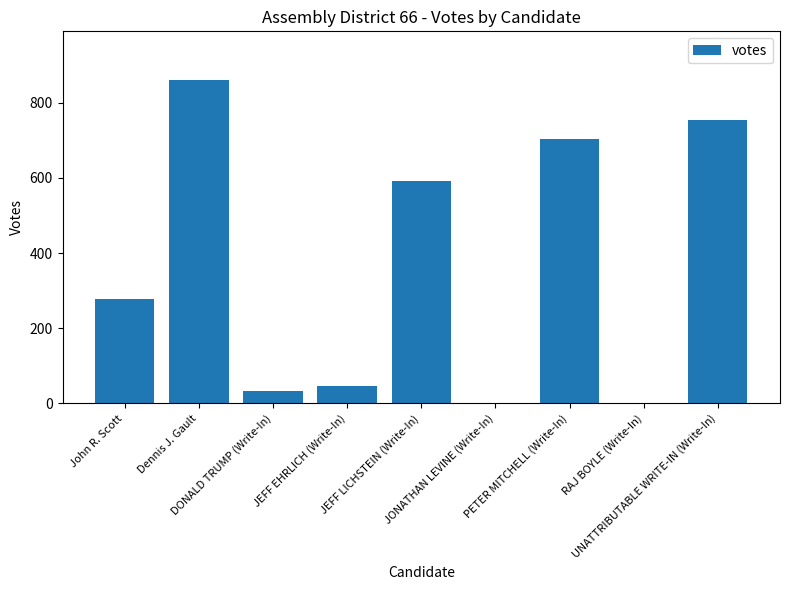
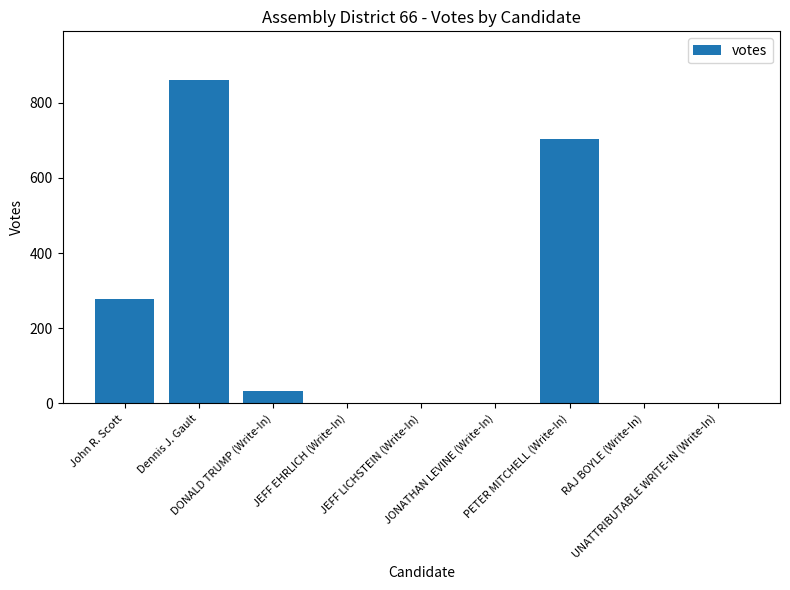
  {
    "John R. Scott": 280,
    "Dennis J. Gault": 860,
    "DONALD TRUMP (Write-In)": 30,
-   "JEFF EHRLICH (Write-In)": 50,
-   "JEFF LICHSTEIN (Write-In)": 590,
+   "JEFF EHRLICH (Write-In)": 0,
+   "JEFF LICHSTEIN (Write-In)": 0,
    "PETER MITCHELL (Write-In)": 700,
-   "UNATTRIBUTABLE WRITE-IN (Write-In)": 760
+   "UNATTRIBUTABLE WRITE-IN (Write-In)": 0
  }
